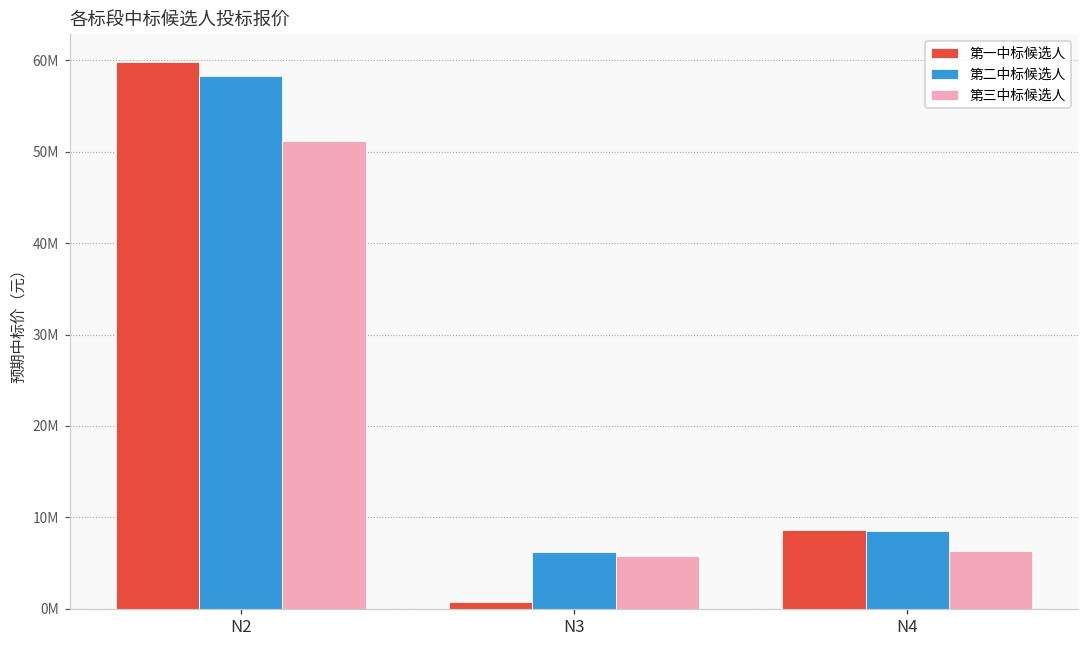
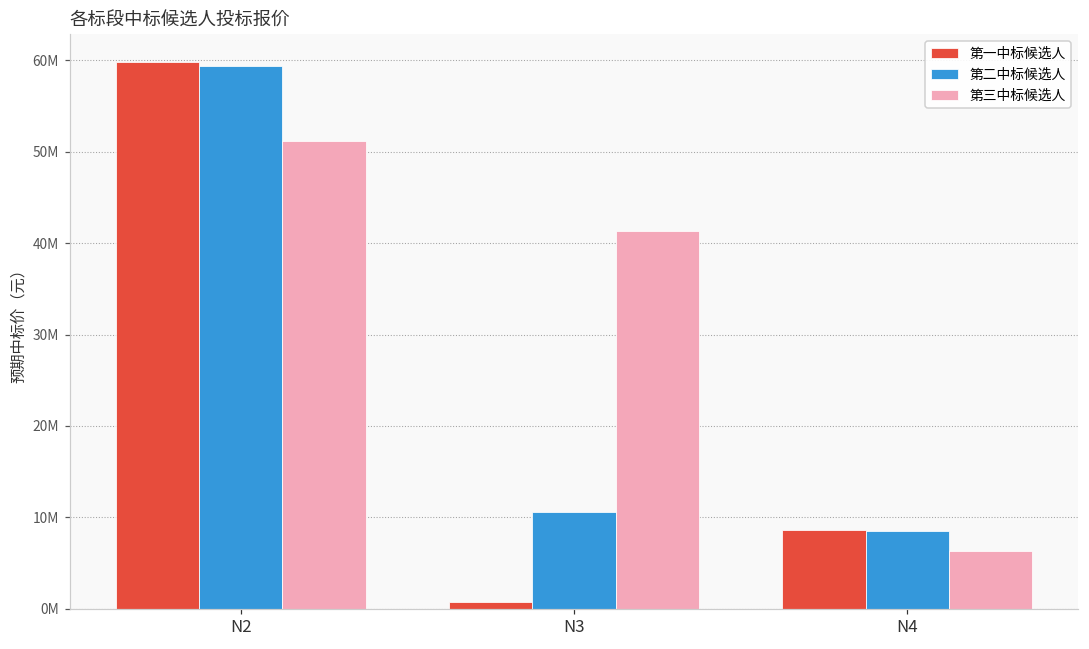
  {
    "第一中标候选人": {
      "N2": 60000000,
      "N3": 1000000,
      "N4": 9000000
    },
    "第二中标候选人": {
-     "N2": 58000000,
-     "N3": 6000000,
+     "N2": 59000000,
+     "N3": 11000000,
      "N4": 9000000
    },
    "第三中标候选人": {
      "N2": 51000000,
-     "N3": 6000000,
+     "N3": 41000000,
      "N4": 6000000
    }
  }
